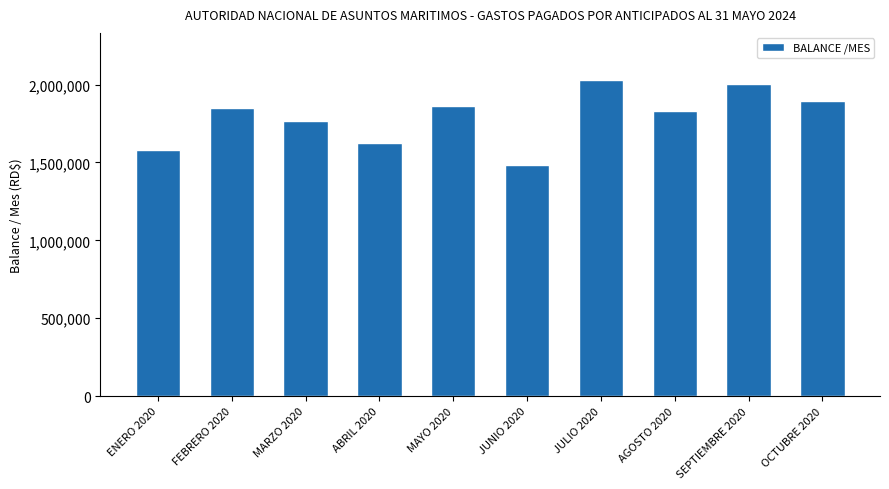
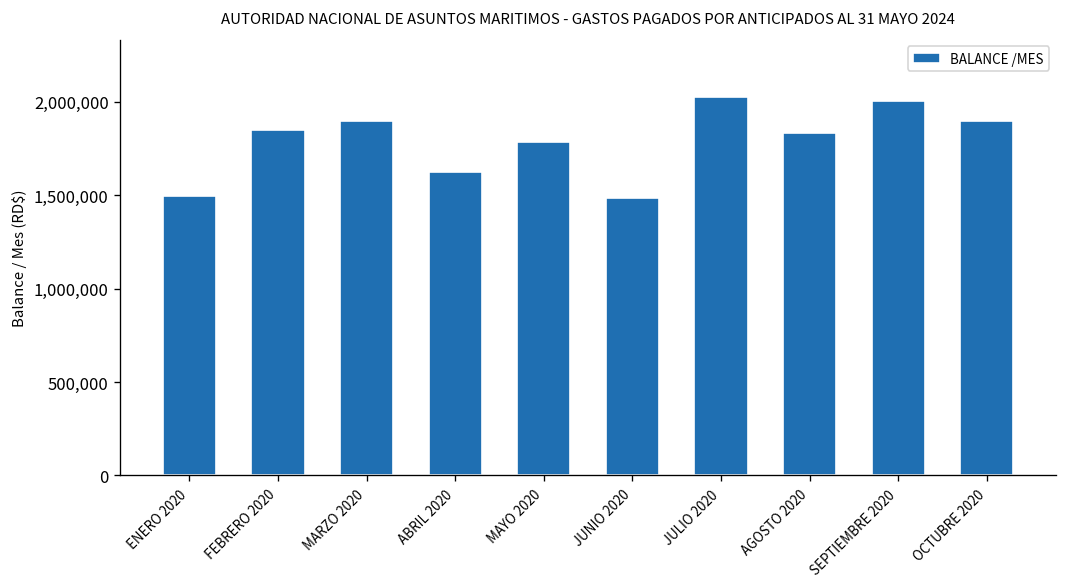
  {
-   "ENERO 2020": "1,580,000",
+   "ENERO 2020": "1,500,000",
    "FEBRERO 2020": "1,850,000",
-   "MARZO 2020": "1,770,000",
+   "MARZO 2020": "1,900,000",
    "ABRIL 2020": "1,630,000",
-   "MAYO 2020": "1,860,000",
+   "MAYO 2020": "1,780,000",
    "JUNIO 2020": "1,490,000",
    "JULIO 2020": "2,030,000",
    "AGOSTO 2020": "1,830,000",
    "SEPTIEMBRE 2020": "2,000,000",
    "OCTUBRE 2020": "1,900,000"
  }
